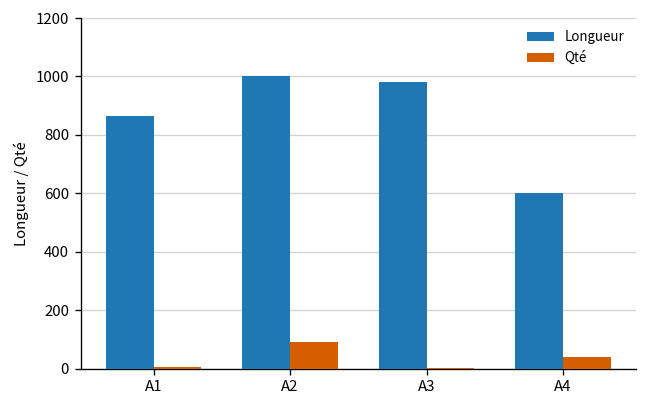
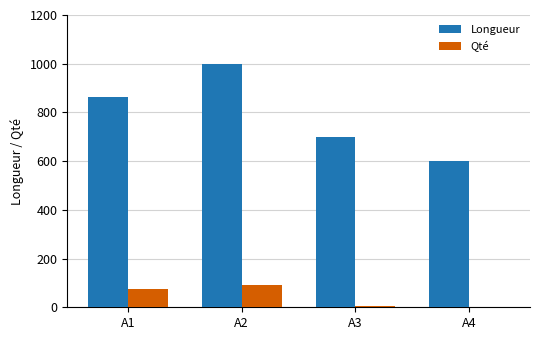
  {
    "Longueur": {
      "A1": 860,
      "A2": 1000,
-     "A3": 980,
+     "A3": 700,
      "A4": 600
    },
    "Qté": {
-     "A1": 10,
+     "A1": 70,
      "A2": 90,
-     "A4": 40
+     "A4": 0
    }
  }
